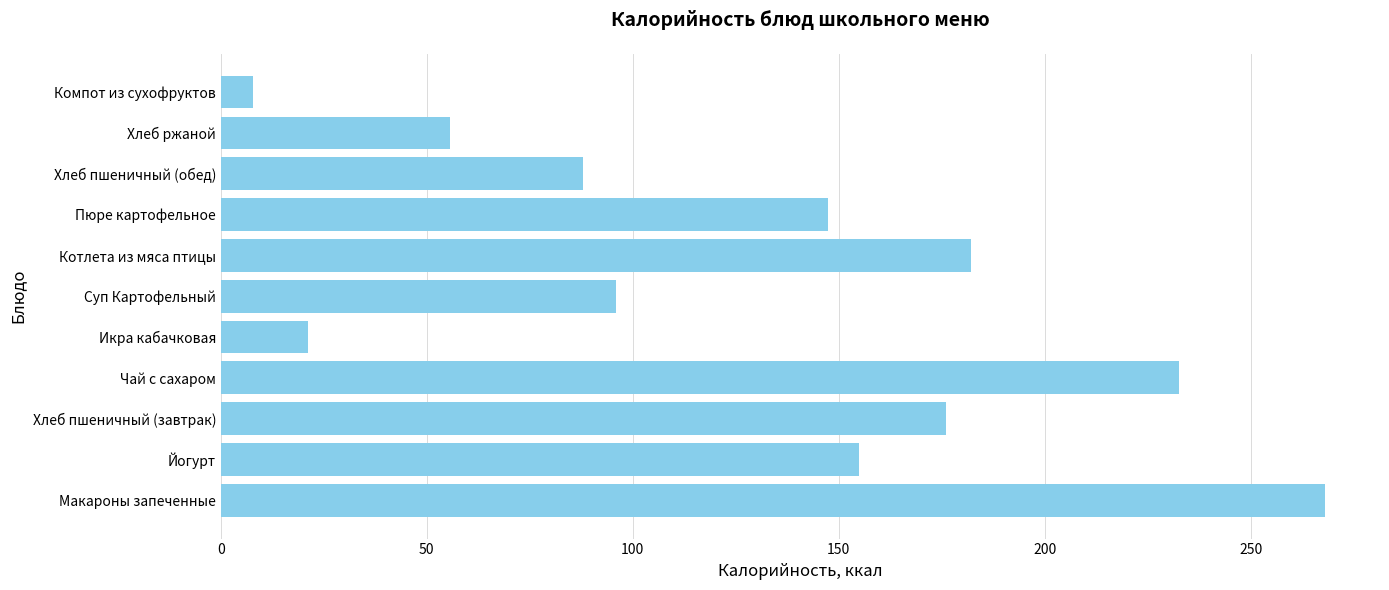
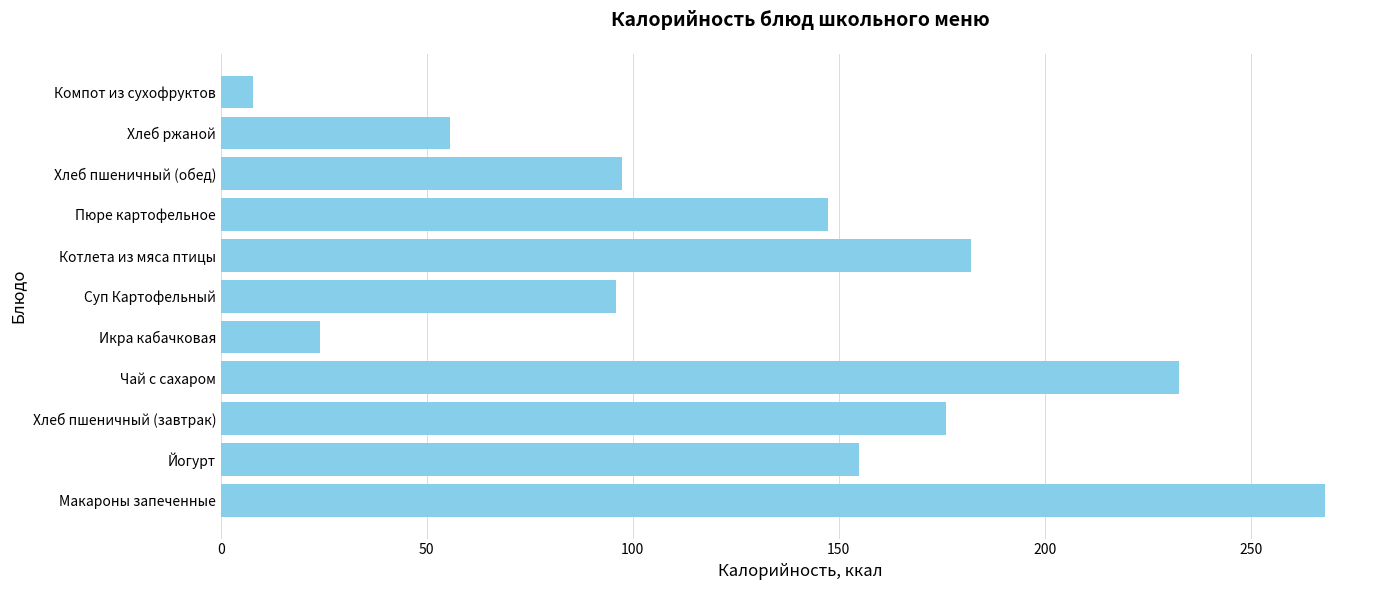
  {
    "Компот из сухофруктов": 8,
    "Хлеб ржаной": 56,
-   "Хлеб пшеничный (обед)": 88,
+   "Хлеб пшеничный (обед)": 98,
    "Пюре картофельное": 147,
    "Котлета из мяса птицы": 182,
    "Суп Картофельный": 96,
-   "Икра кабачковая": 21,
+   "Икра кабачковая": 24,
    "Чай с сахаром": 233,
    "Хлеб пшеничный (завтрак)": 176,
    "Йогурт": 155,
    "Макароны запеченные": 268
  }
